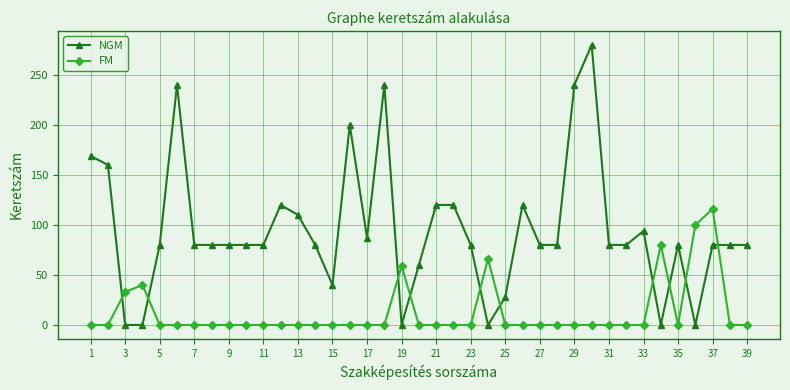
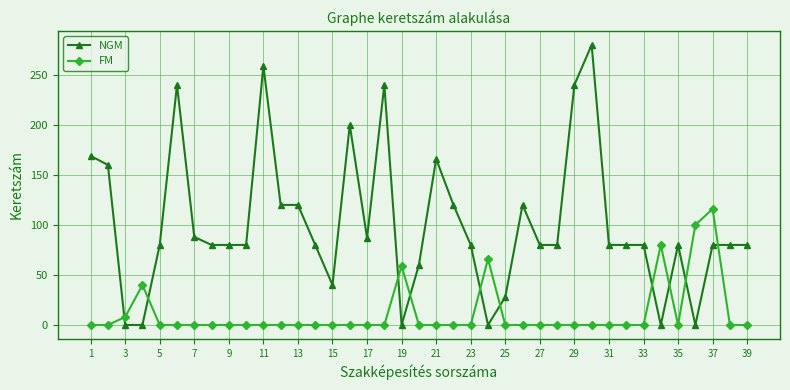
  {
    "NGM": {
      "1": 169,
      "3": 0,
      "5": 80,
-     "7": 80,
+     "7": 88,
      "9": 80,
-     "11": 80,
-     "13": 110,
+     "11": 259,
+     "13": 120,
      "15": 40,
      "17": 87,
      "19": 0,
-     "21": 120,
+     "21": 166,
      "23": 80,
      "25": 28,
      "27": 80,
      "29": 240,
      "31": 80,
-     "33": 94,
+     "33": 80,
      "35": 80,
      "37": 80,
      "39": 80
    },
    "FM": {
      "1": 0,
-     "3": 33,
+     "3": 8,
      "5": 0,
      "7": 0,
      "9": 0,
      "11": 0,
      "13": 0,
      "15": 0,
      "17": 0,
      "19": 59,
      "21": 0,
      "23": 0,
      "25": 0,
      "27": 0,
      "29": 0,
      "31": 0,
      "33": 0,
      "35": 0,
      "37": 116,
      "39": 0
    }
  }
